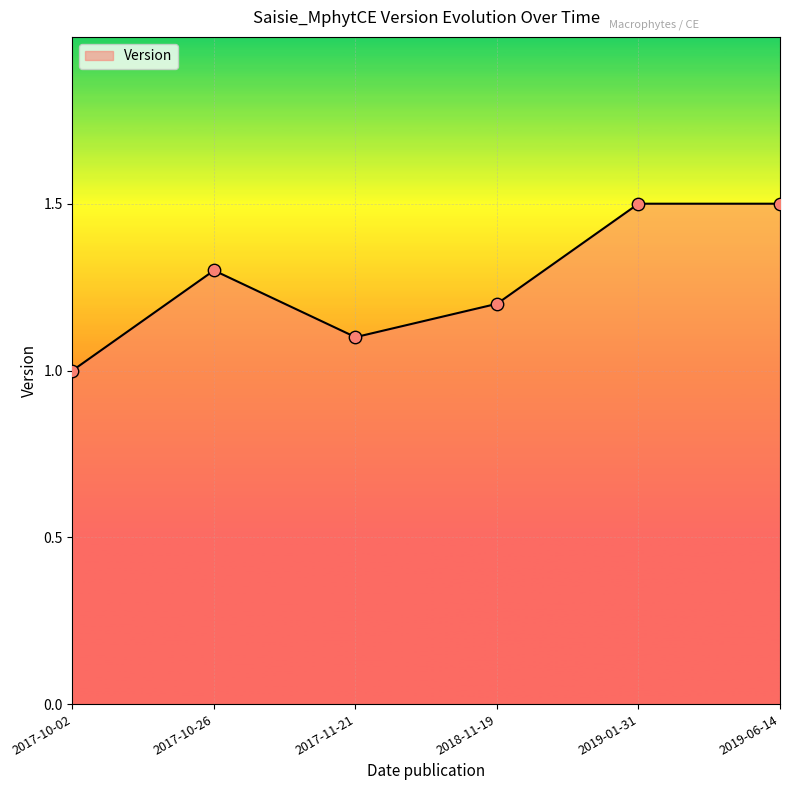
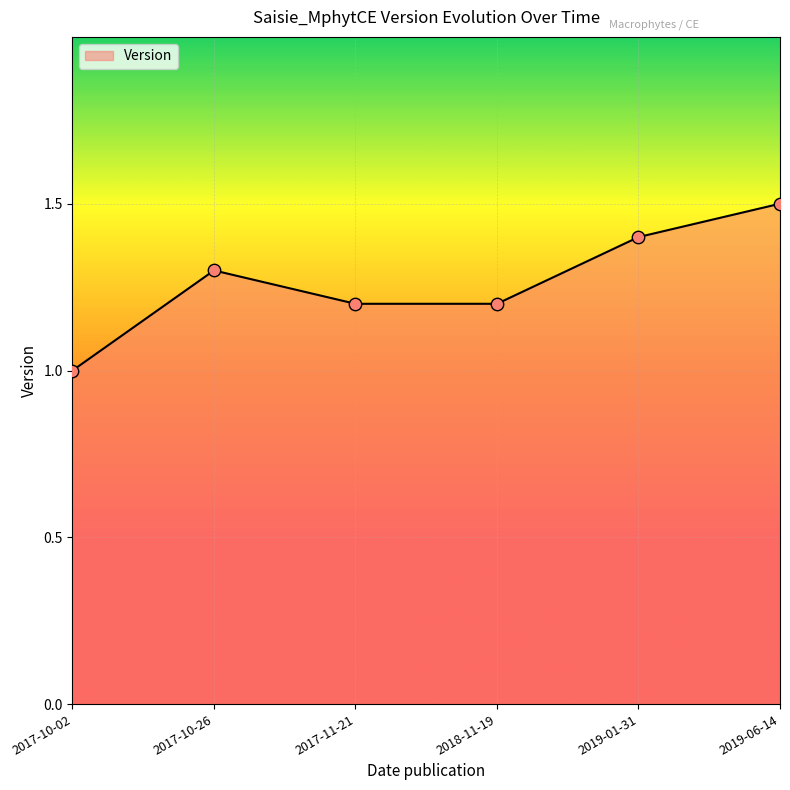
  {
    "2017-10-02": 1.0,
    "2017-10-26": 1.3,
-   "2017-11-21": 1.1,
+   "2017-11-21": 1.2,
    "2018-11-19": 1.2,
-   "2019-01-31": 1.5,
+   "2019-01-31": 1.4,
    "2019-06-14": 1.5
  }
